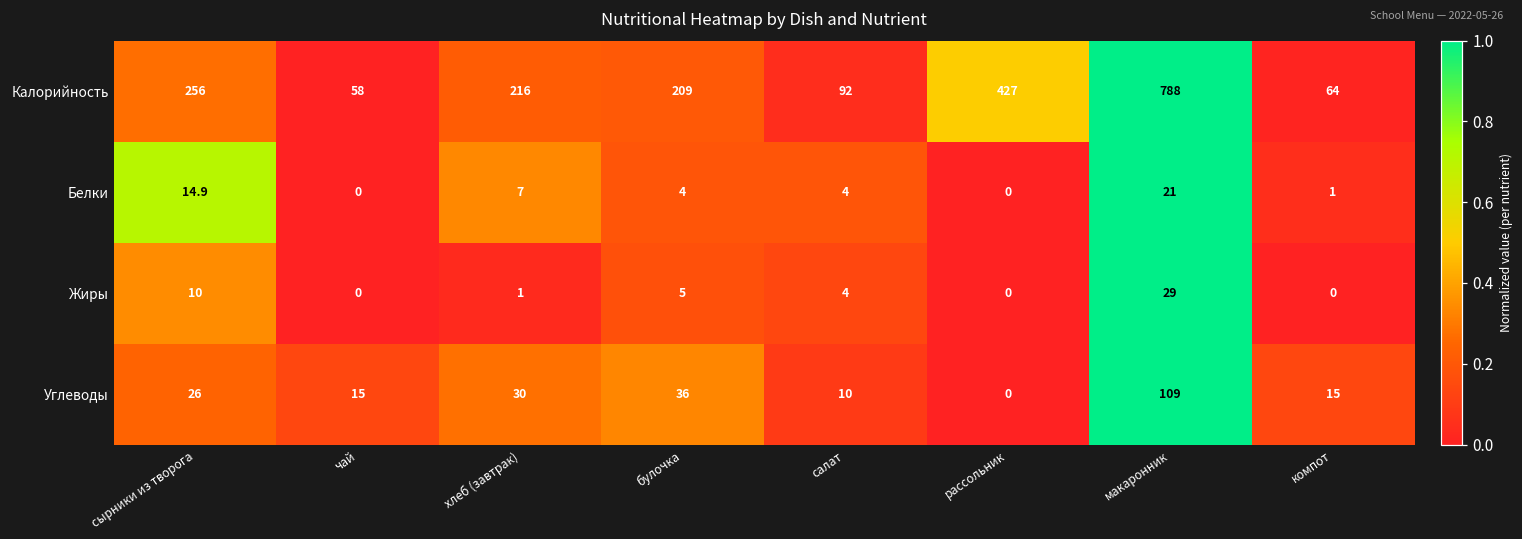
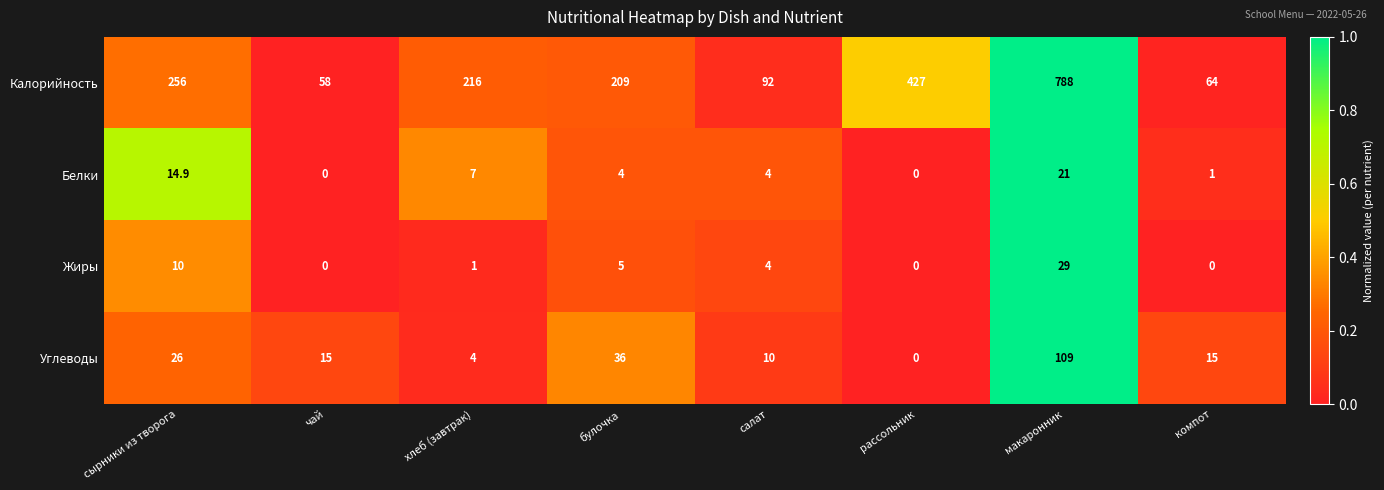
  {
    "Калорийность": {
      "сырники из творога": 256,
      "чай": 58,
      "хлеб (завтрак)": 216,
      "булочка": 209,
      "салат": 92,
      "рассольник": 427,
      "макаронник": 788,
      "компот": 64
    },
    "Белки": {
      "сырники из творога": 14.9,
      "чай": 0,
      "хлеб (завтрак)": 7,
      "булочка": 4,
      "салат": 4,
      "рассольник": 0,
      "макаронник": 21,
      "компот": 1
    },
    "Жиры": {
      "сырники из творога": 10,
      "чай": 0,
      "хлеб (завтрак)": 1,
      "булочка": 5,
      "салат": 4,
      "рассольник": 0,
      "макаронник": 29,
      "компот": 0
    },
    "Углеводы": {
      "сырники из творога": 26,
      "чай": 15,
-     "хлеб (завтрак)": 30,
+     "хлеб (завтрак)": 4,
      "булочка": 36,
      "салат": 10,
      "рассольник": 0,
      "макаронник": 109,
      "компот": 15
    }
  }
